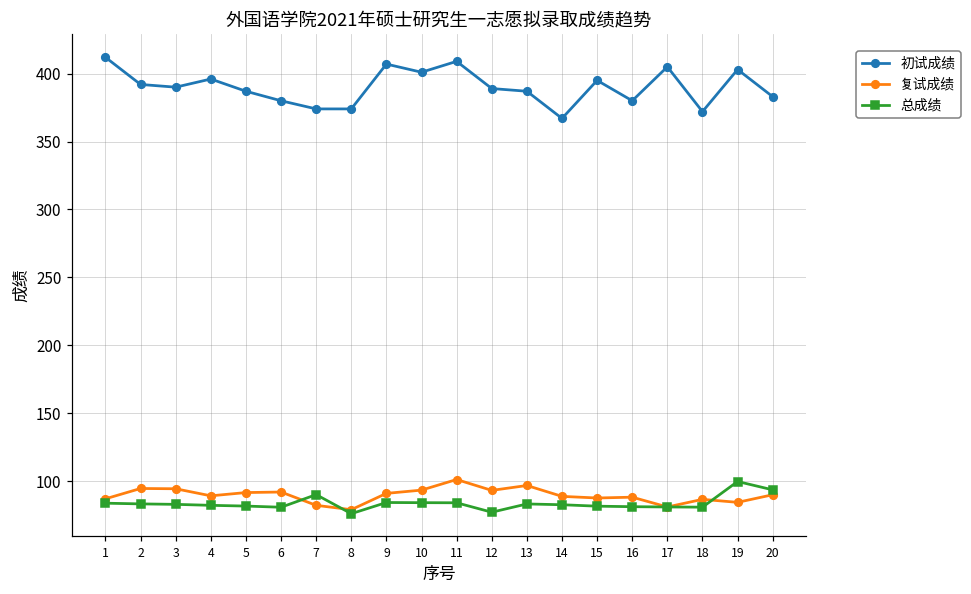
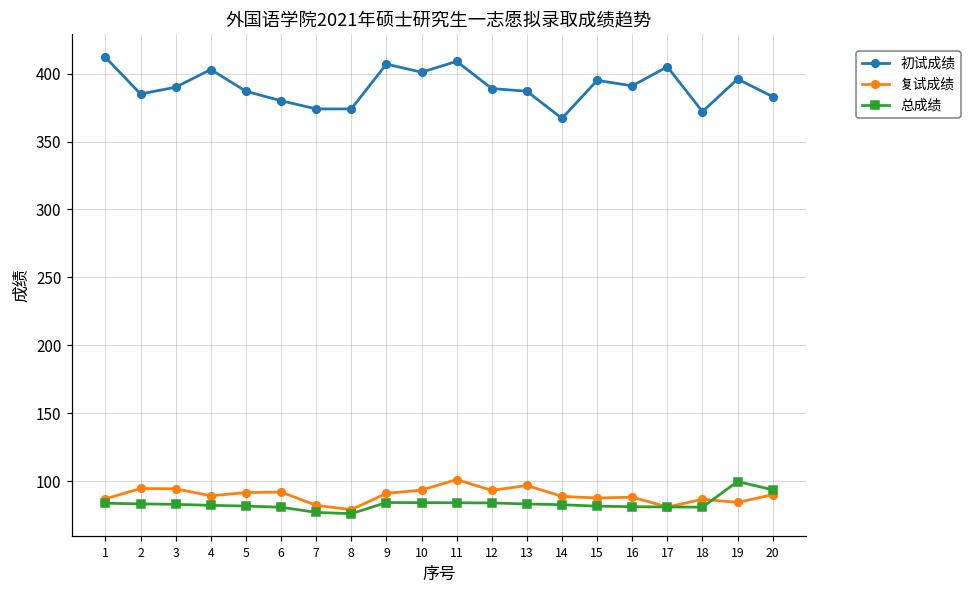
  {
    "初试成绩": {
      "1": 412,
-     "2": 392,
+     "2": 385,
      "3": 390,
-     "4": 396,
+     "4": 403,
      "5": 387,
      "6": 380,
      "7": 374,
      "8": 374,
      "9": 407,
      "10": 401,
      "11": 409,
      "12": 389,
      "13": 387,
      "14": 367,
      "15": 395,
-     "16": 380,
+     "16": 391,
      "17": 405,
      "18": 372,
-     "19": 403,
+     "19": 396,
      "20": 383
    },
    "复试成绩": {
      "1": 87,
      "2": 95,
      "3": 94,
      "4": 89,
      "5": 92,
      "6": 92,
      "7": 82,
      "8": 79,
      "9": 91,
      "10": 93,
      "11": 101,
      "12": 93,
      "13": 97,
      "14": 89,
      "15": 88,
      "16": 88,
      "18": 87,
      "19": 84,
      "20": 90
    },
    "总成绩": {
      "1": 84,
      "2": 83,
      "3": 83,
      "4": 82,
      "5": 82,
      "6": 81,
-     "7": 90,
+     "7": 77,
      "8": 76,
      "9": 84,
      "10": 84,
      "11": 84,
-     "12": 77,
+     "12": 84,
      "13": 83,
      "14": 83,
      "15": 82,
      "16": 81,
      "18": 81,
      "19": 100,
      "20": 94
    }
  }
